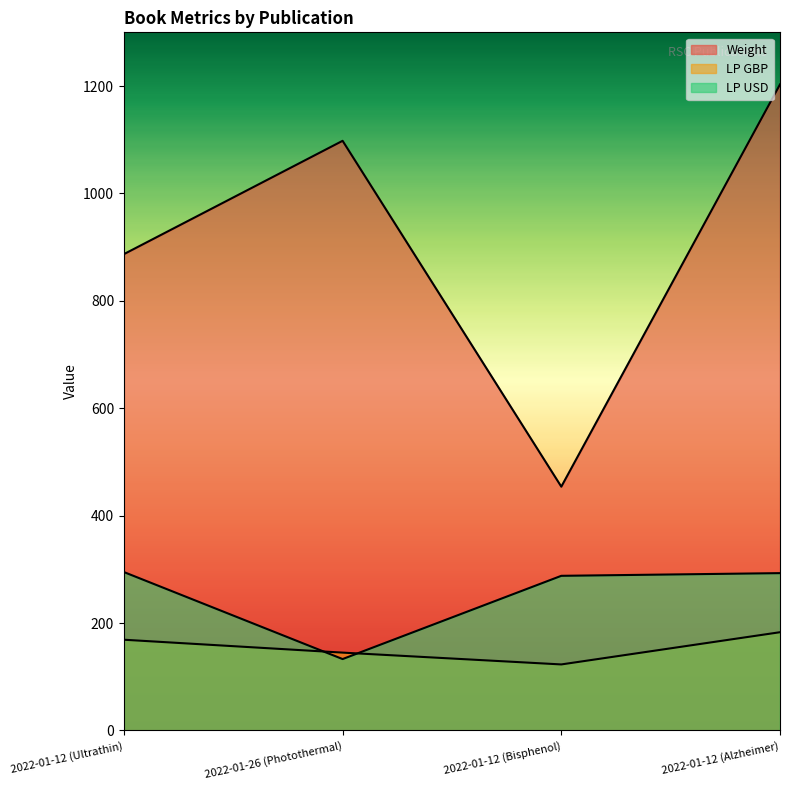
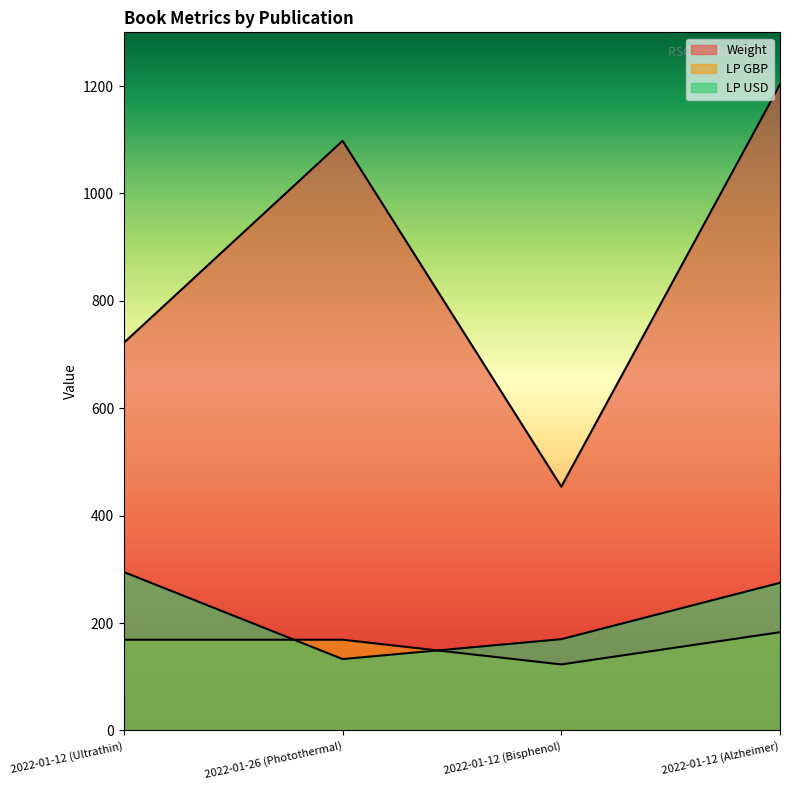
  {
    "Weight": {
-     "2022-01-12 (Ultrathin)": 890,
+     "2022-01-12 (Ultrathin)": 720,
      "2022-01-26 (Photothermal)": 1100,
      "2022-01-12 (Bisphenol)": 450,
      "2022-01-12 (Alzheimer)": 1200
    },
    "LP GBP": {
      "2022-01-12 (Ultrathin)": 170,
-     "2022-01-26 (Photothermal)": 150,
+     "2022-01-26 (Photothermal)": 170,
      "2022-01-12 (Bisphenol)": 120,
      "2022-01-12 (Alzheimer)": 180
    },
    "LP USD": {
      "2022-01-12 (Ultrathin)": 300,
      "2022-01-26 (Photothermal)": 130,
-     "2022-01-12 (Bisphenol)": 290,
-     "2022-01-12 (Alzheimer)": 290
+     "2022-01-12 (Bisphenol)": 170,
+     "2022-01-12 (Alzheimer)": 280
    }
  }
